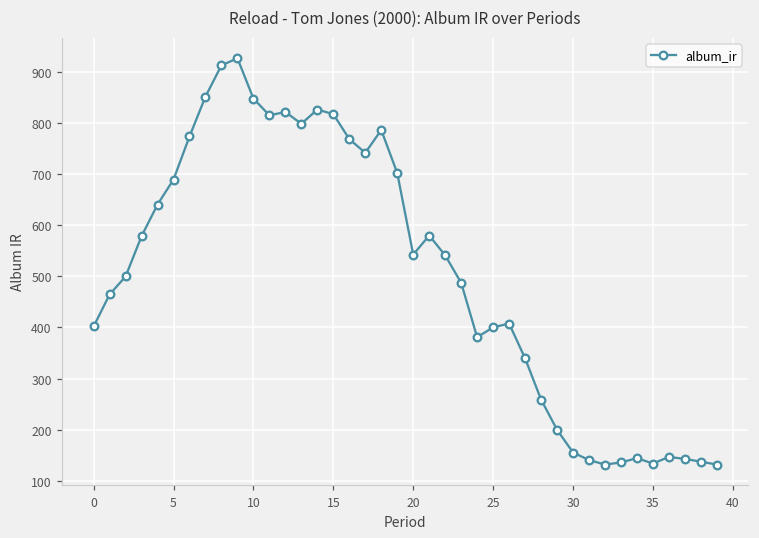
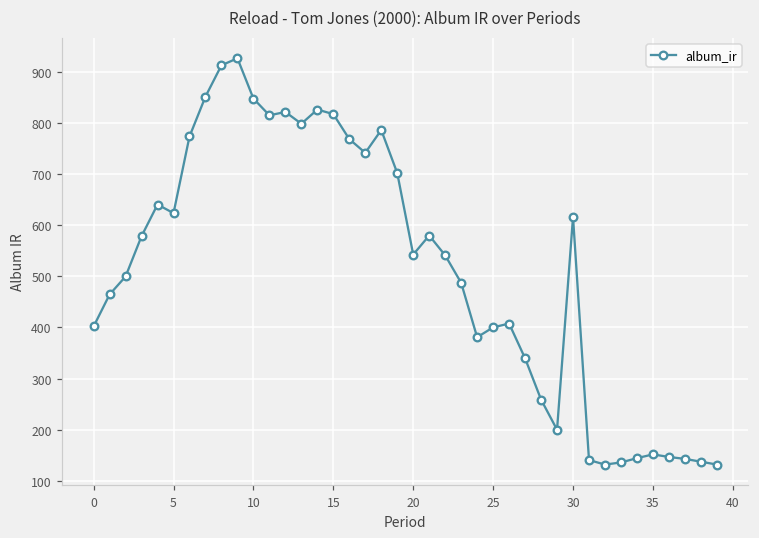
  {
    "0": 400,
-   "5": 690,
+   "5": 620,
    "10": 850,
    "15": 820,
    "20": 540,
    "25": 400,
-   "30": 160,
-   "35": 130
+   "30": 620,
+   "35": 150
  }
